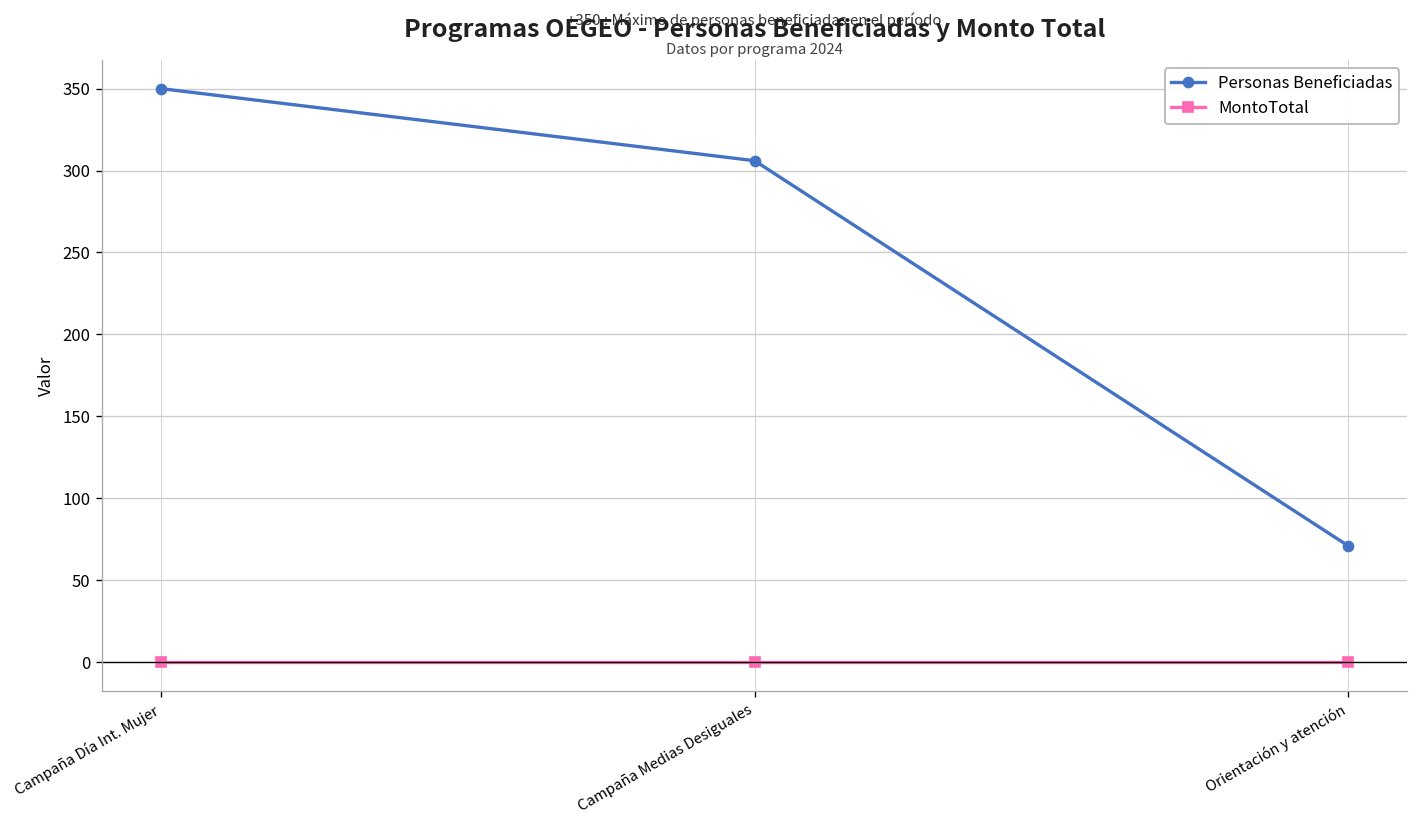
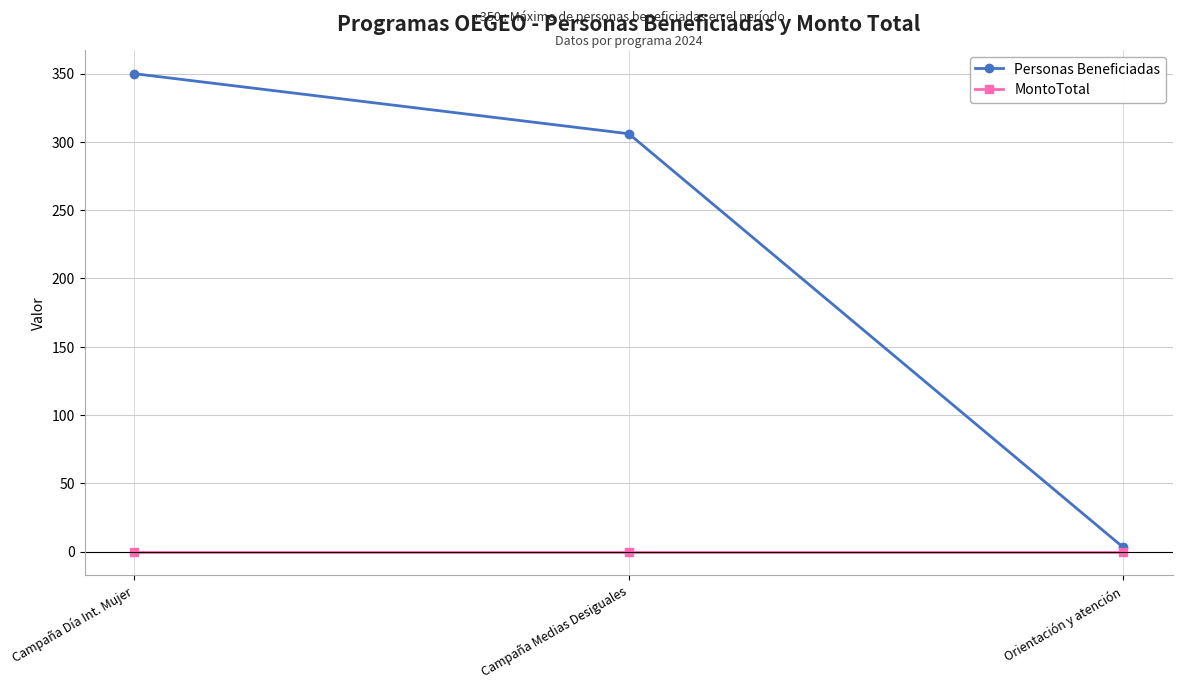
  {
    "Personas Beneficiadas": {
      "Campaña Día Int. Mujer": 350,
      "Campaña Medias Desiguales": 306,
-     "Orientación y atención": 71
+     "Orientación y atención": 3
    },
    "MontoTotal": {
      "Campaña Día Int. Mujer": 0,
      "Campaña Medias Desiguales": 0,
      "Orientación y atención": 0
    }
  }
